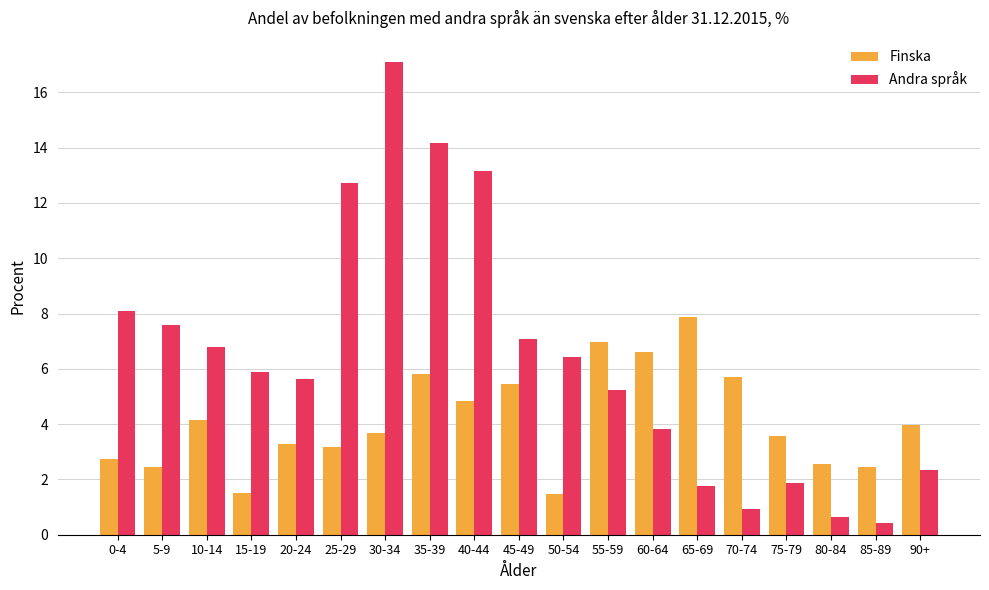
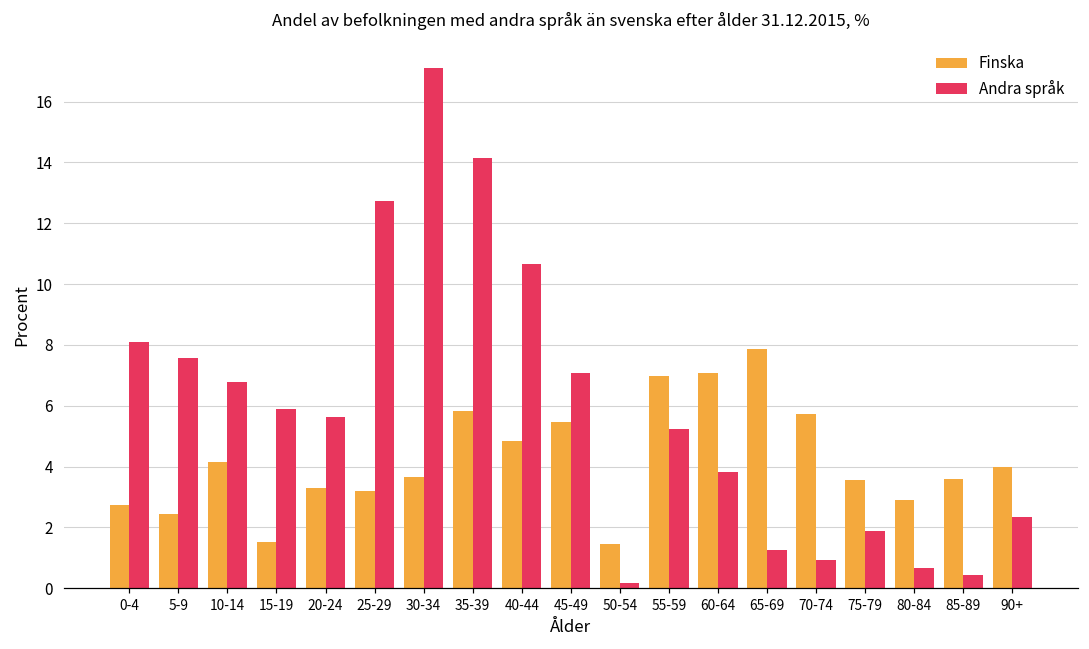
  {
    "Finska": {
      "0-4": 2.7,
      "5-9": 2.4,
      "10-14": 4.1,
      "15-19": 1.5,
      "20-24": 3.3,
      "25-29": 3.2,
      "30-34": 3.7,
      "35-39": 5.8,
      "40-44": 4.8,
      "45-49": 5.4,
      "50-54": 1.5,
      "55-59": 7.0,
-     "60-64": 6.6,
+     "60-64": 7.1,
      "65-69": 7.9,
      "70-74": 5.7,
      "75-79": 3.6,
-     "80-84": 2.6,
-     "85-89": 2.4,
+     "80-84": 2.9,
+     "85-89": 3.6,
      "90+": 4.0
    },
    "Andra språk": {
      "0-4": 8.1,
      "5-9": 7.6,
      "10-14": 6.8,
      "15-19": 5.9,
      "20-24": 5.6,
      "25-29": 12.7,
      "30-34": 17.1,
      "35-39": 14.2,
-     "40-44": 13.1,
+     "40-44": 10.7,
      "45-49": 7.1,
-     "50-54": 6.4,
+     "50-54": 0.2,
      "55-59": 5.2,
      "60-64": 3.8,
-     "65-69": 1.8,
+     "65-69": 1.2,
      "70-74": 0.9,
      "75-79": 1.9,
      "80-84": 0.7,
      "85-89": 0.4,
      "90+": 2.4
    }
  }
